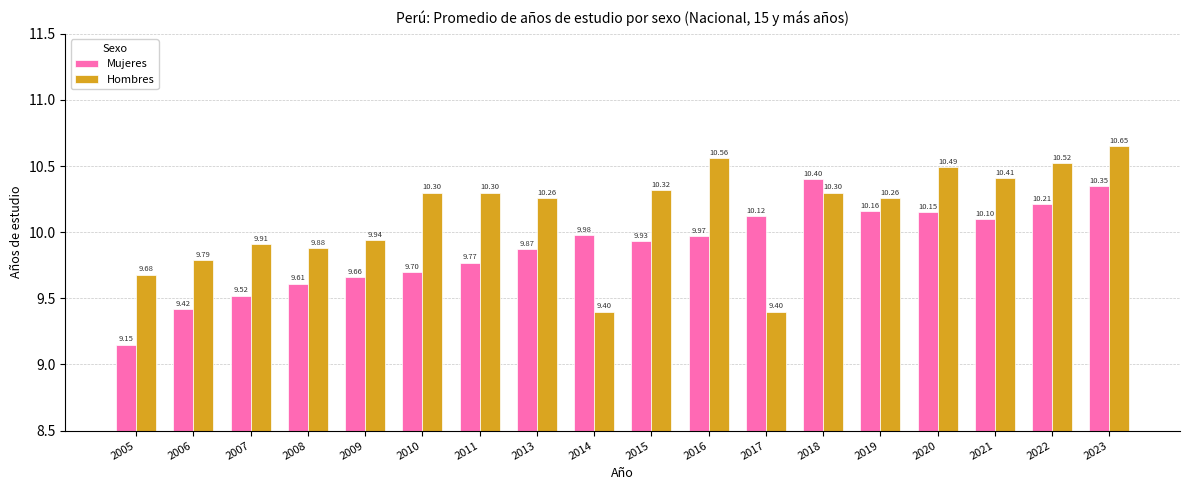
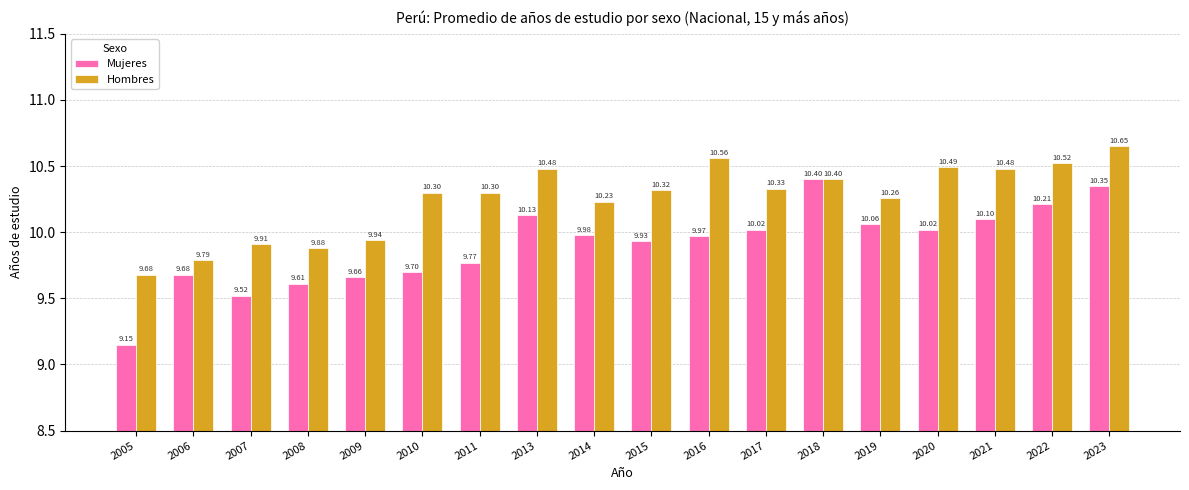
  {
    "Mujeres": {
      "2005": 9.15,
-     "2006": 9.42,
+     "2006": 9.68,
      "2007": 9.52,
      "2008": 9.61,
      "2009": 9.66,
      "2010": 9.70,
      "2011": 9.77,
-     "2013": 9.87,
+     "2013": 10.13,
      "2014": 9.98,
      "2015": 9.93,
      "2016": 9.97,
-     "2017": 10.12,
+     "2017": 10.02,
      "2018": 10.40,
-     "2019": 10.16,
-     "2020": 10.15,
+     "2019": 10.06,
+     "2020": 10.02,
      "2021": 10.10,
      "2022": 10.21,
      "2023": 10.35
    },
    "Hombres": {
      "2005": 9.68,
      "2006": 9.79,
      "2007": 9.91,
      "2008": 9.88,
      "2009": 9.94,
      "2010": 10.30,
      "2011": 10.30,
-     "2013": 10.26,
-     "2014": 9.40,
+     "2013": 10.48,
+     "2014": 10.23,
      "2015": 10.32,
      "2016": 10.56,
-     "2017": 9.40,
-     "2018": 10.30,
+     "2017": 10.33,
+     "2018": 10.40,
      "2019": 10.26,
      "2020": 10.49,
-     "2021": 10.41,
+     "2021": 10.48,
      "2022": 10.52,
      "2023": 10.65
    }
  }
